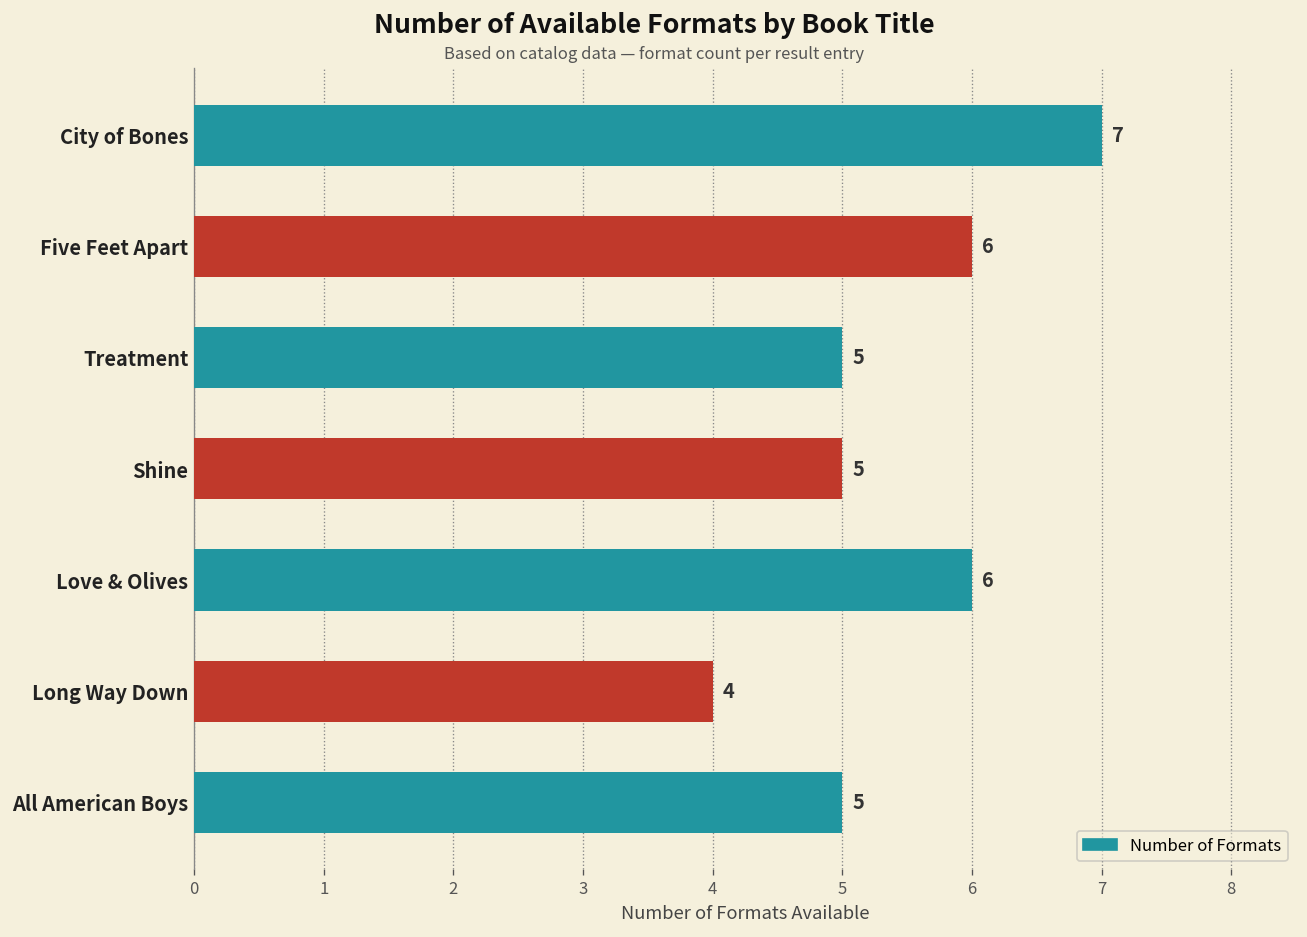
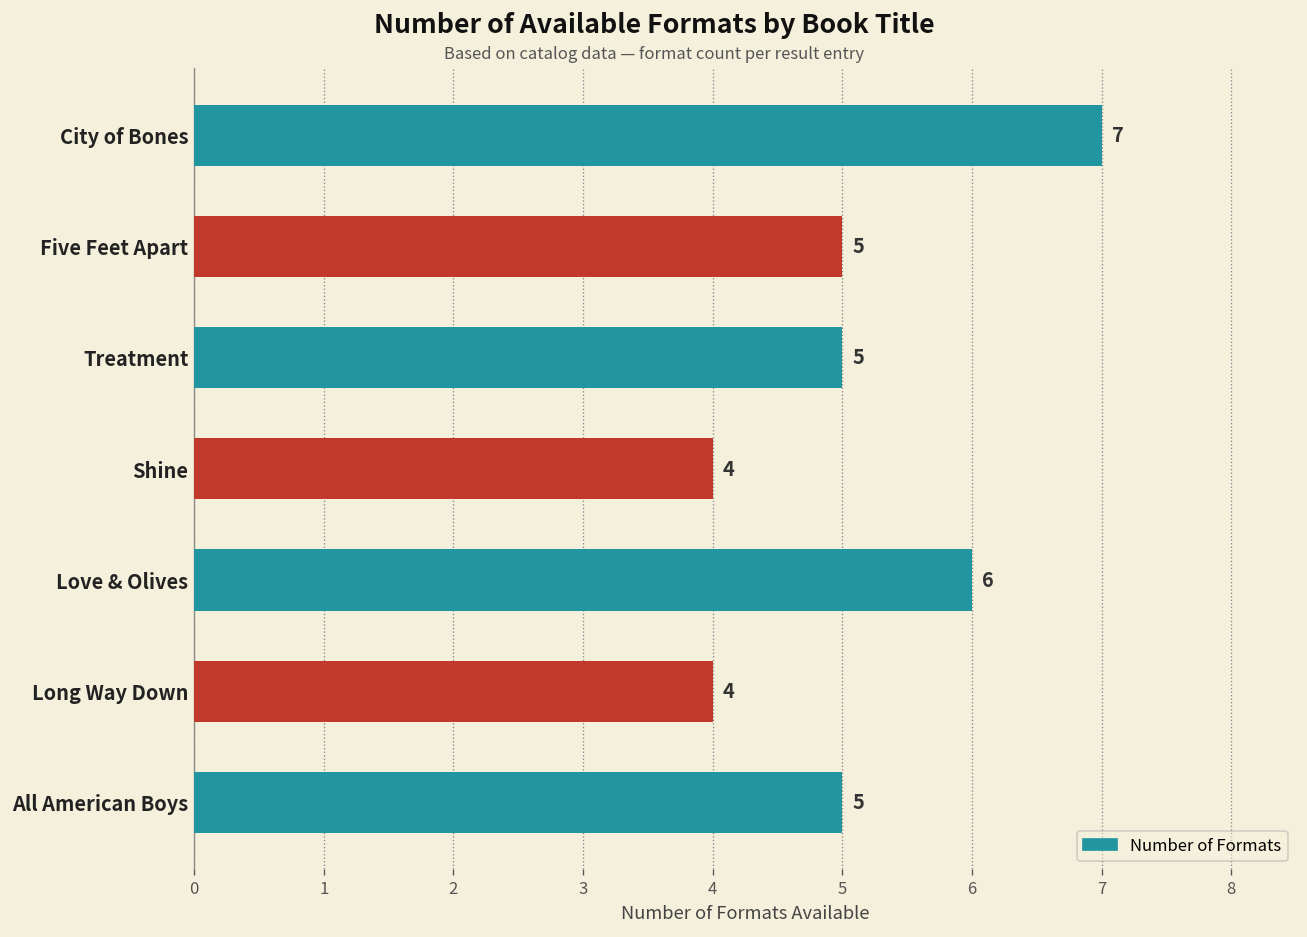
  {
    "City of Bones": 7,
-   "Five Feet Apart": 6,
+   "Five Feet Apart": 5,
    "Treatment": 5,
-   "Shine": 5,
+   "Shine": 4,
    "Love & Olives": 6,
    "Long Way Down": 4,
    "All American Boys": 5
  }
